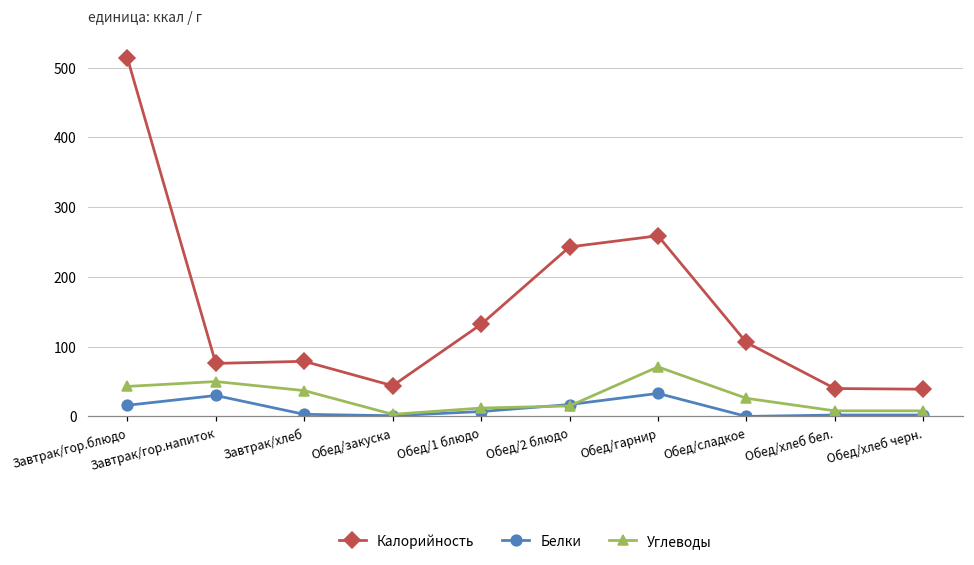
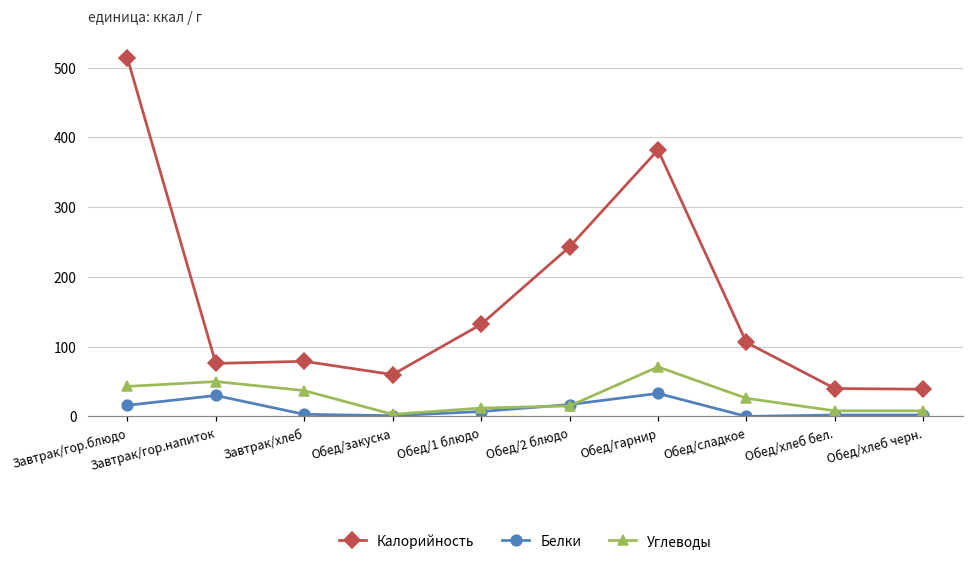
  {
    "Калорийность": {
      "Завтрак/гор.блюдо": 510,
      "Завтрак/гор.напиток": 80,
      "Завтрак/хлеб": 80,
-     "Обед/закуска": 40,
+     "Обед/закуска": 60,
      "Обед/1 блюдо": 130,
      "Обед/2 блюдо": 240,
-     "Обед/гарнир": 260,
+     "Обед/гарнир": 380,
      "Обед/сладкое": 110,
      "Обед/хлеб бел.": 40,
      "Обед/хлеб черн.": 40
    },
    "Белки": {
      "Завтрак/гор.блюдо": 20,
      "Завтрак/гор.напиток": 30,
      "Завтрак/хлеб": 0,
      "Обед/1 блюдо": 10,
      "Обед/гарнир": 30,
      "Обед/сладкое": 0,
      "Обед/хлеб бел.": 0,
      "Обед/хлеб черн.": 0
    },
    "Углеводы": {
      "Завтрак/гор.блюдо": 40,
      "Завтрак/гор.напиток": 50,
      "Завтрак/хлеб": 40,
      "Обед/1 блюдо": 10,
      "Обед/гарнир": 70,
      "Обед/сладкое": 30,
      "Обед/хлеб бел.": 10,
      "Обед/хлеб черн.": 10
    }
  }
